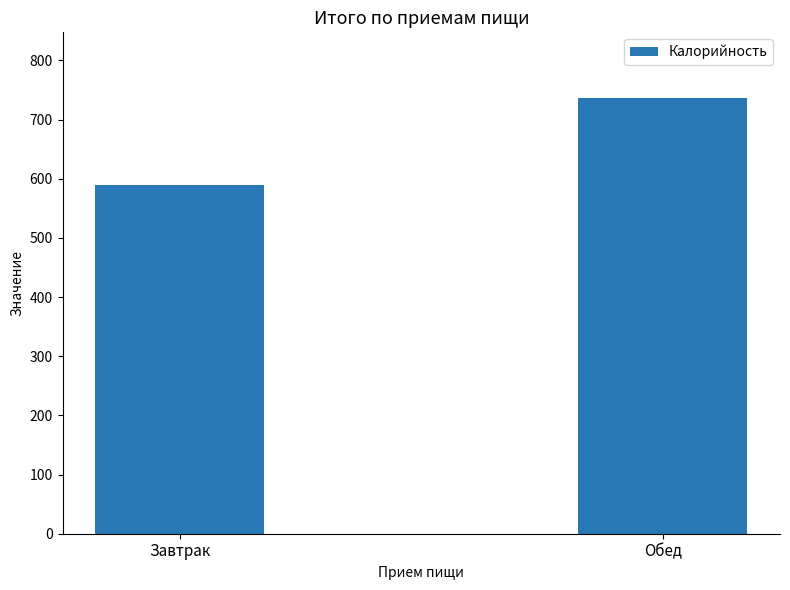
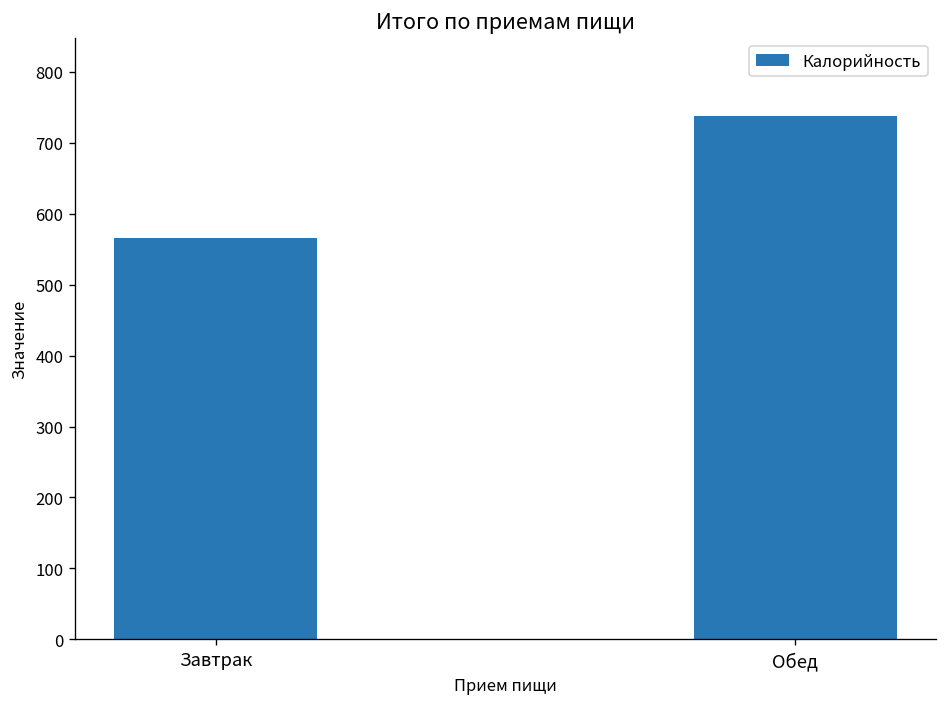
  {
-   "Завтрак": 590,
+   "Завтрак": 570,
    "Обед": 740
  }
